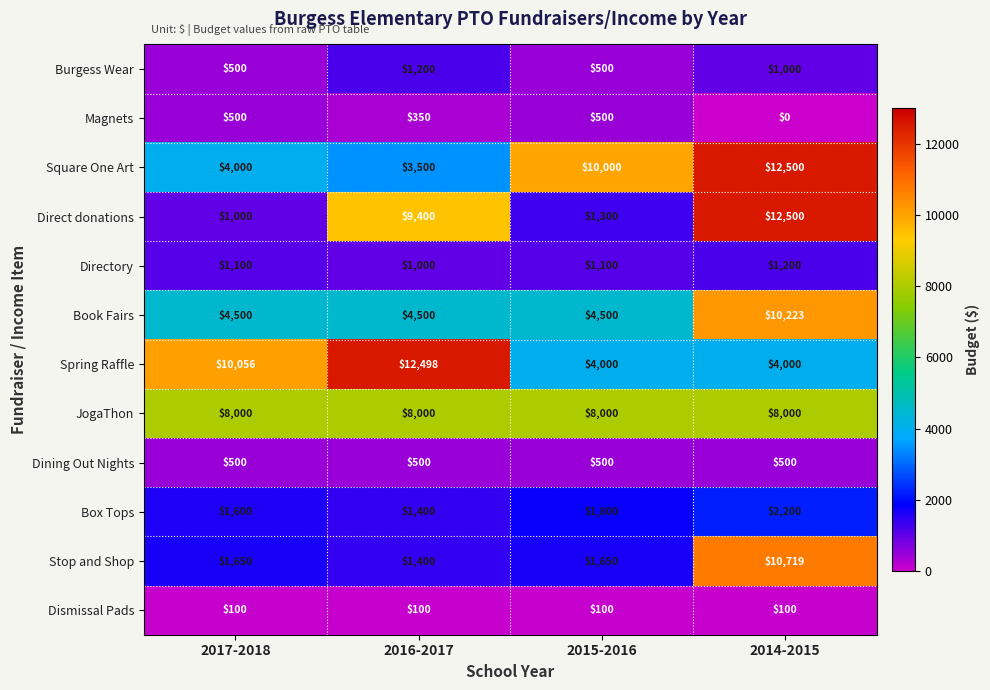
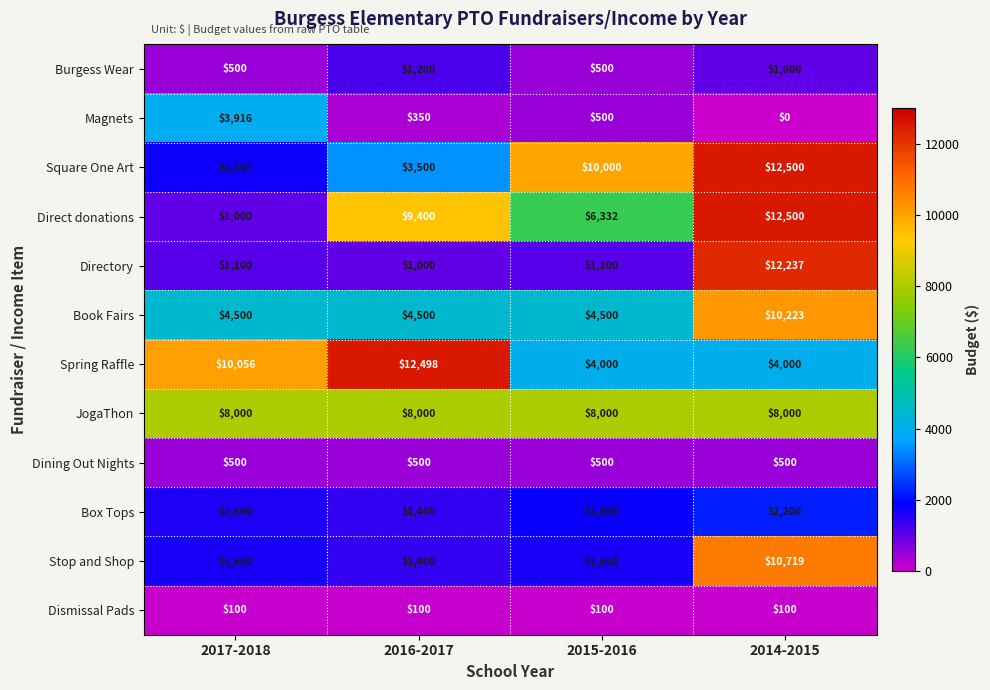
  {
    "Burgess Wear": {
      "2017-2018": "$500",
      "2016-2017": "$1,200",
      "2015-2016": "$500",
      "2014-2015": "$1,000"
    },
    "Magnets": {
-     "2017-2018": "$500",
+     "2017-2018": "$3,916",
      "2016-2017": "$350",
      "2015-2016": "$500",
      "2014-2015": "$0"
    },
    "Square One Art": {
-     "2017-2018": "$4,000",
+     "2017-2018": "$1,767",
      "2016-2017": "$3,500",
      "2015-2016": "$10,000",
      "2014-2015": "$12,500"
    },
    "Direct donations": {
      "2017-2018": "$1,000",
      "2016-2017": "$9,400",
-     "2015-2016": "$1,300",
+     "2015-2016": "$6,332",
      "2014-2015": "$12,500"
    },
    "Directory": {
      "2017-2018": "$1,100",
      "2016-2017": "$1,000",
      "2015-2016": "$1,100",
-     "2014-2015": "$1,200"
+     "2014-2015": "$12,237"
    },
    "Book Fairs": {
      "2017-2018": "$4,500",
      "2016-2017": "$4,500",
      "2015-2016": "$4,500",
      "2014-2015": "$10,223"
    },
    "Spring Raffle": {
      "2017-2018": "$10,056",
      "2016-2017": "$12,498",
      "2015-2016": "$4,000",
      "2014-2015": "$4,000"
    },
    "JogaThon": {
      "2017-2018": "$8,000",
      "2016-2017": "$8,000",
      "2015-2016": "$8,000",
      "2014-2015": "$8,000"
    },
    "Dining Out Nights": {
      "2017-2018": "$500",
      "2016-2017": "$500",
      "2015-2016": "$500",
      "2014-2015": "$500"
    },
    "Box Tops": {
      "2017-2018": "$1,600",
      "2016-2017": "$1,400",
      "2015-2016": "$1,800",
      "2014-2015": "$2,200"
    },
    "Stop and Shop": {
      "2017-2018": "$1,650",
      "2016-2017": "$1,400",
      "2015-2016": "$1,650",
      "2014-2015": "$10,719"
    },
    "Dismissal Pads": {
      "2017-2018": "$100",
      "2016-2017": "$100",
      "2015-2016": "$100",
      "2014-2015": "$100"
    }
  }
